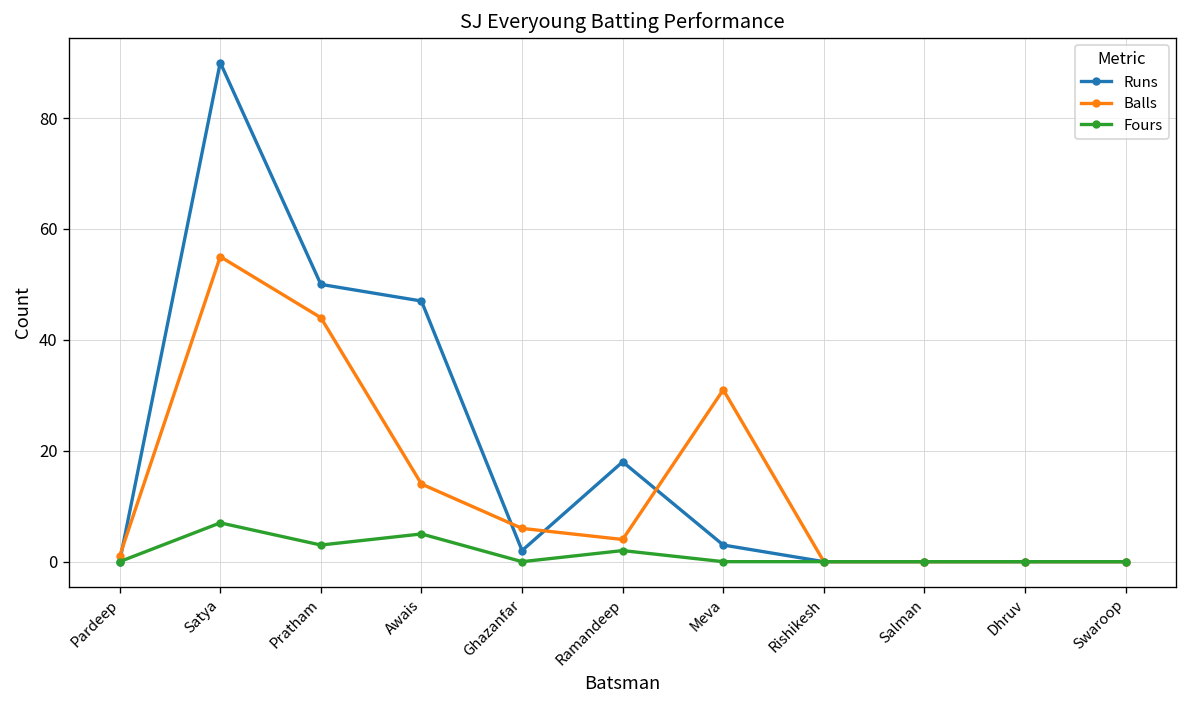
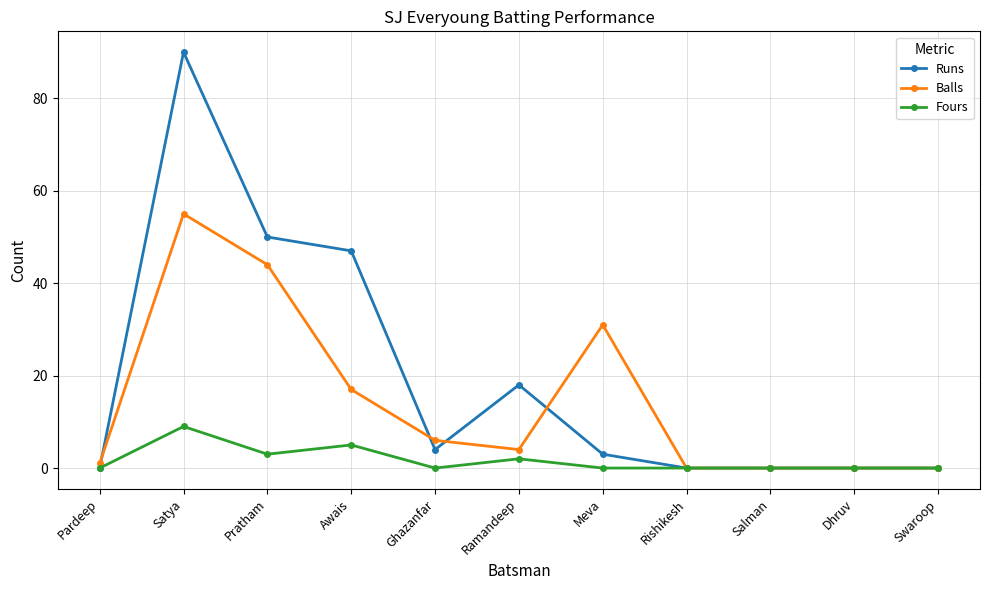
  {
    "Runs": {
      "Satya": 90,
      "Pratham": 50,
      "Awais": 47,
-     "Ghazanfar": 2,
+     "Ghazanfar": 4,
      "Ramandeep": 18,
      "Meva": 3
    },
    "Balls": {
      "Pardeep": 1,
      "Satya": 55,
      "Pratham": 44,
-     "Awais": 14,
+     "Awais": 17,
      "Ghazanfar": 6,
      "Ramandeep": 4,
      "Meva": 31
    },
    "Fours": {
-     "Satya": 7,
+     "Satya": 9,
      "Pratham": 3,
      "Awais": 5,
      "Ghazanfar": 0,
      "Ramandeep": 2,
      "Meva": 0
    }
  }
